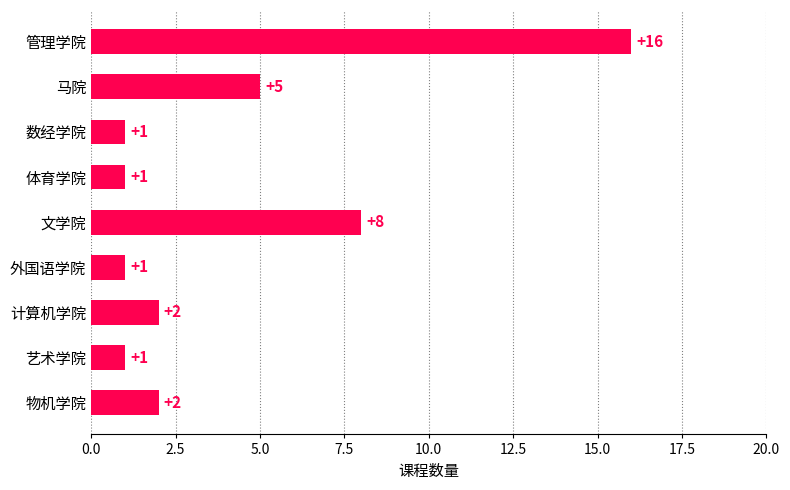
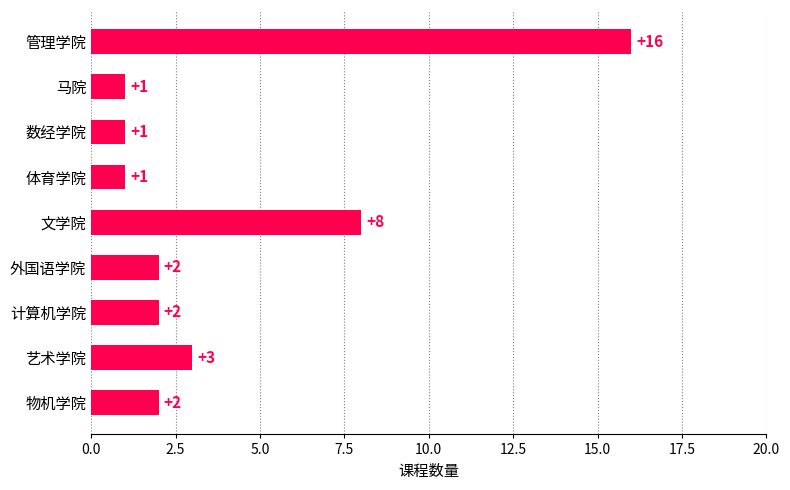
  {
    "管理学院": "+16",
-   "马院": "+5",
+   "马院": "+1",
    "数经学院": "+1",
    "体育学院": "+1",
    "文学院": "+8",
-   "外国语学院": "+1",
+   "外国语学院": "+2",
    "计算机学院": "+2",
-   "艺术学院": "+1",
+   "艺术学院": "+3",
    "物机学院": "+2"
  }
